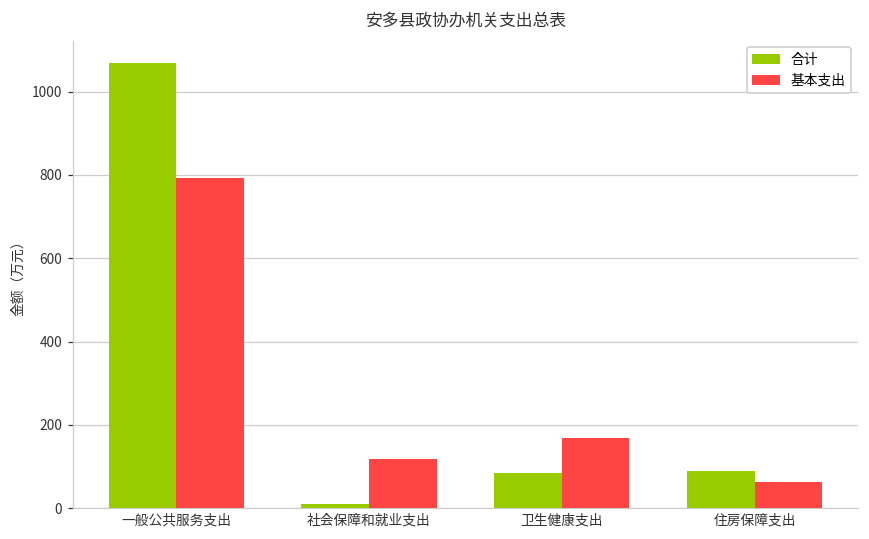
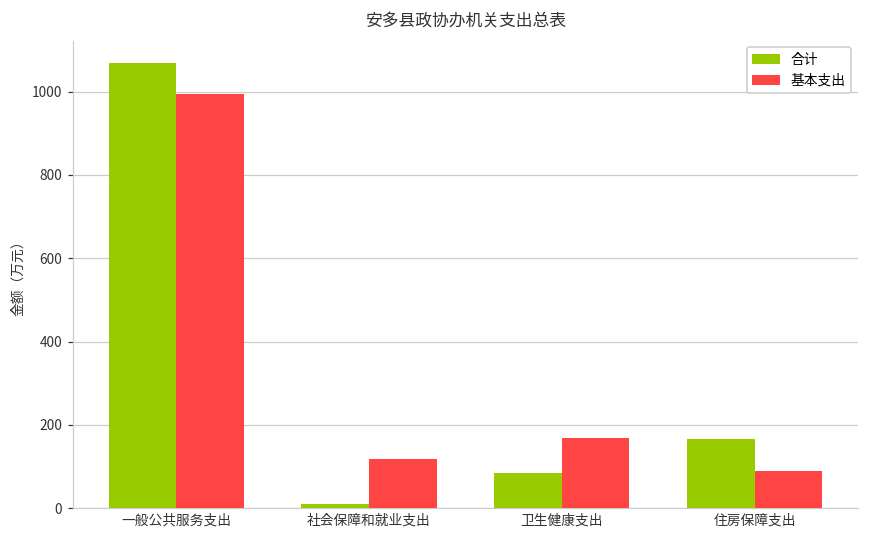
  {
    "合计": {
      "一般公共服务支出": 1070,
      "社会保障和就业支出": 10,
      "卫生健康支出": 80,
-     "住房保障支出": 90
+     "住房保障支出": 170
    },
    "基本支出": {
-     "一般公共服务支出": 790,
+     "一般公共服务支出": 990,
      "社会保障和就业支出": 120,
      "卫生健康支出": 170,
-     "住房保障支出": 60
+     "住房保障支出": 90
    }
  }
